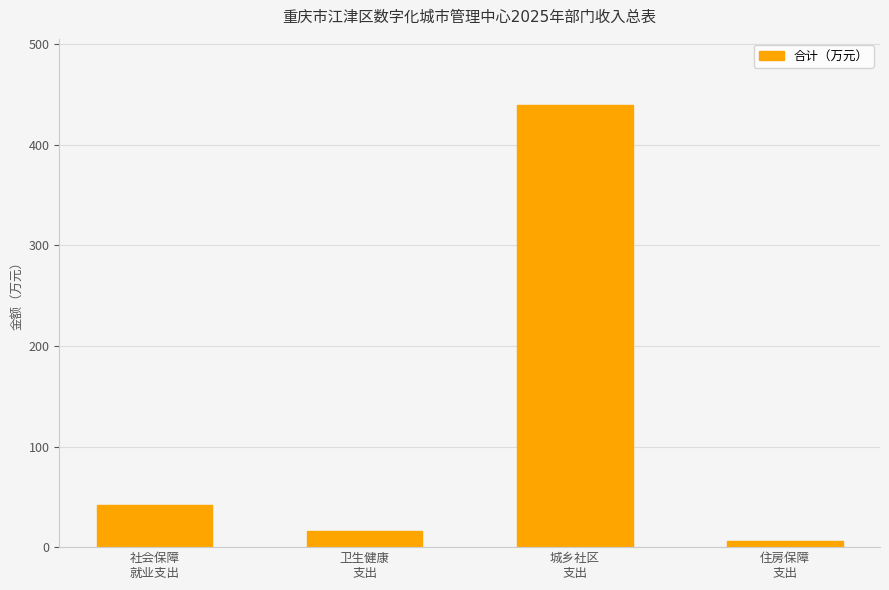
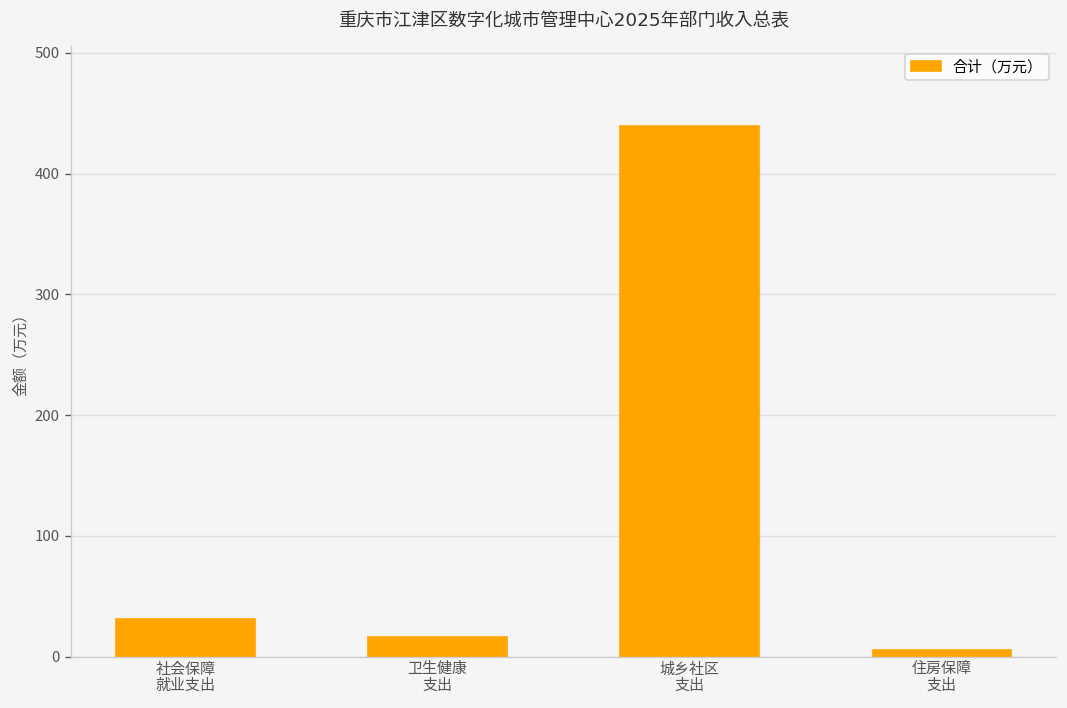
  {
-   "社会保障 就业支出": 41,
+   "社会保障 就业支出": 31,
    "卫生健康 支出": 16,
    "城乡社区 支出": 439,
    "住房保障 支出": 6
  }
